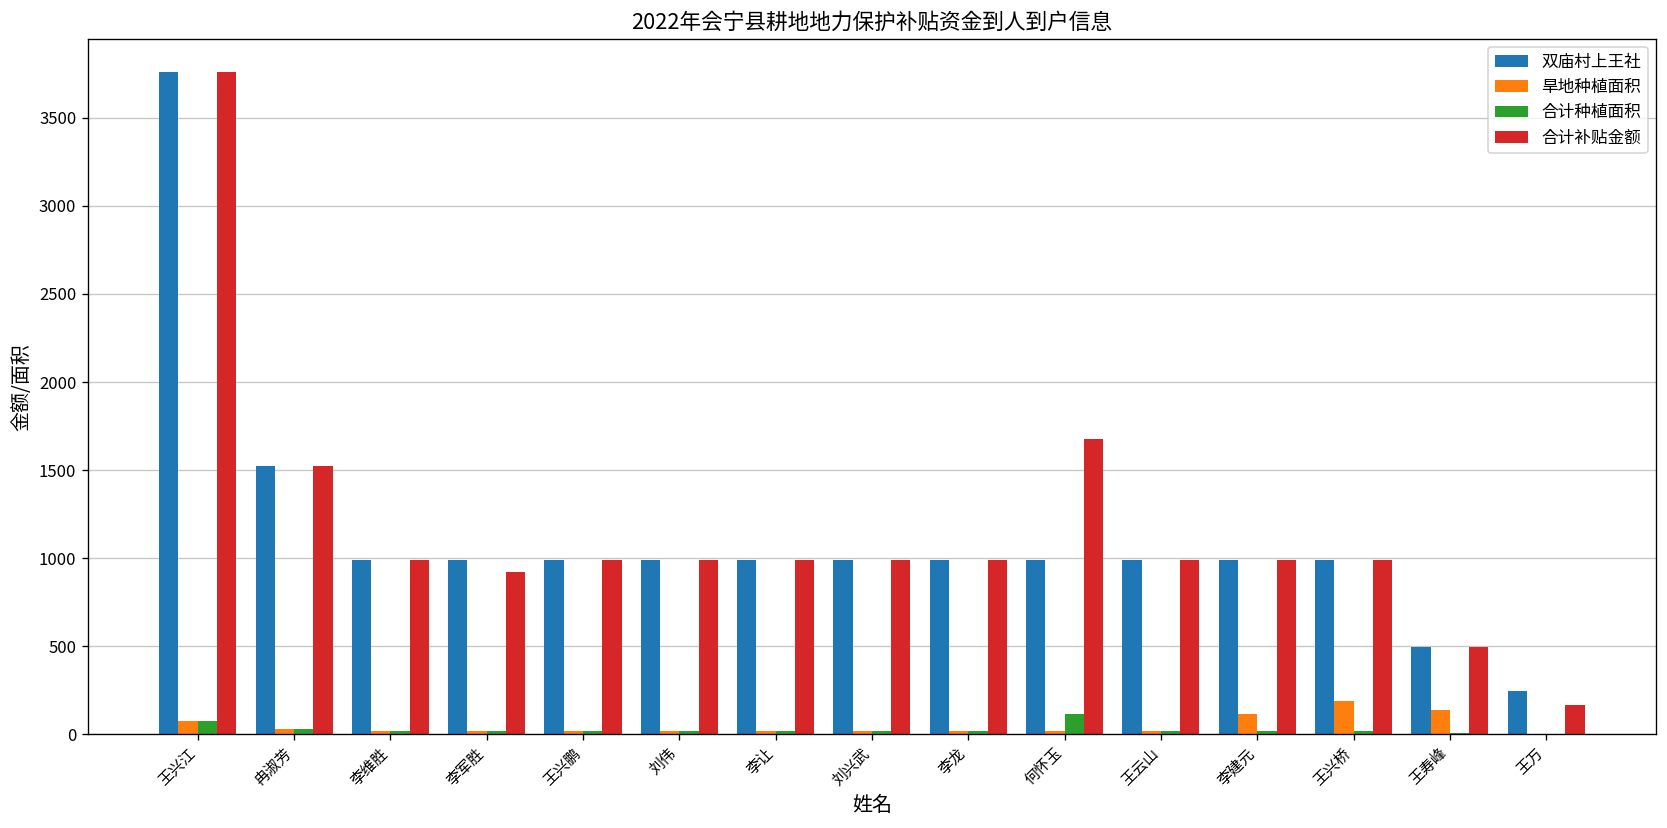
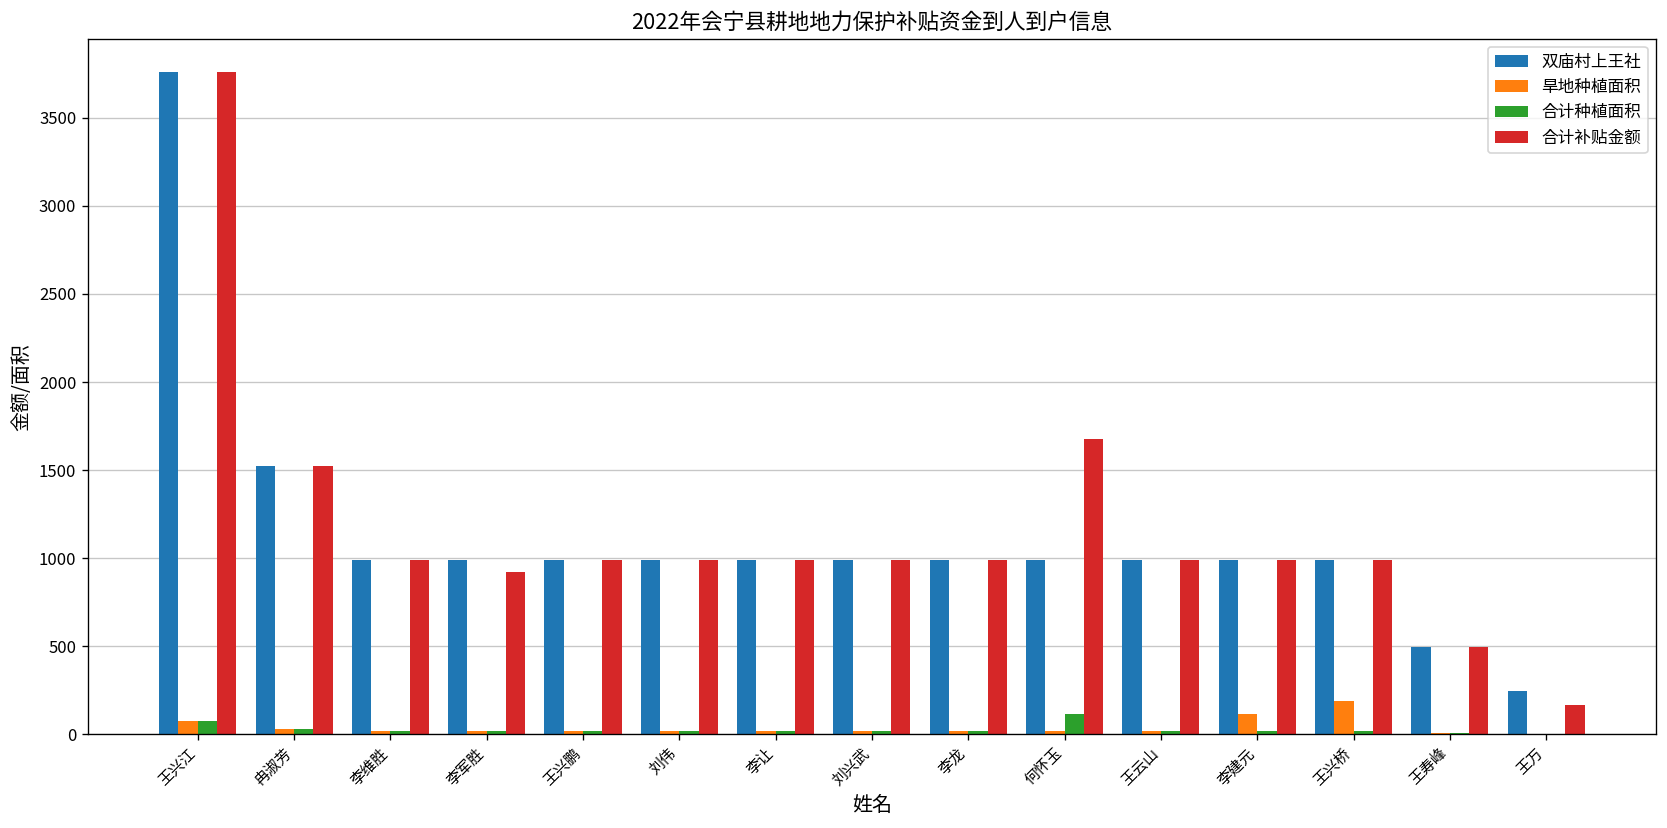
  {
    "双庙村上王社": {
      "王兴江": 3760,
      "冉淑芳": 1520,
      "李维胜": 990,
      "李军胜": 990,
      "王兴鹏": 990,
      "刘伟": 990,
      "李让": 990,
      "刘兴武": 990,
      "李龙": 990,
      "何怀玉": 990,
      "王云山": 990,
      "李建元": 990,
      "王兴桥": 990,
      "王寿峰": 500,
      "王万": 240
    },
    "旱地种植面积": {
      "王兴江": 80,
      "冉淑芳": 30,
      "李维胜": 20,
      "李军胜": 20,
      "王兴鹏": 20,
      "刘伟": 20,
      "李让": 20,
      "刘兴武": 20,
      "李龙": 20,
      "何怀玉": 20,
      "王云山": 20,
      "李建元": 120,
      "王兴桥": 190,
-     "王寿峰": 140
+     "王寿峰": 10
    },
    "合计种植面积": {
      "王兴江": 80,
      "冉淑芳": 30,
      "李维胜": 20,
      "李军胜": 20,
      "王兴鹏": 20,
      "刘伟": 20,
      "李让": 20,
      "刘兴武": 20,
      "李龙": 20,
      "何怀玉": 120,
      "王云山": 20,
      "李建元": 20,
      "王兴桥": 20
    },
    "合计补贴金额": {
      "王兴江": 3760,
      "冉淑芳": 1520,
      "李维胜": 990,
      "李军胜": 920,
      "王兴鹏": 990,
      "刘伟": 990,
      "李让": 990,
      "刘兴武": 990,
      "李龙": 990,
      "何怀玉": 1670,
      "王云山": 990,
      "李建元": 990,
      "王兴桥": 990,
      "王寿峰": 500,
      "王万": 170
    }
  }
